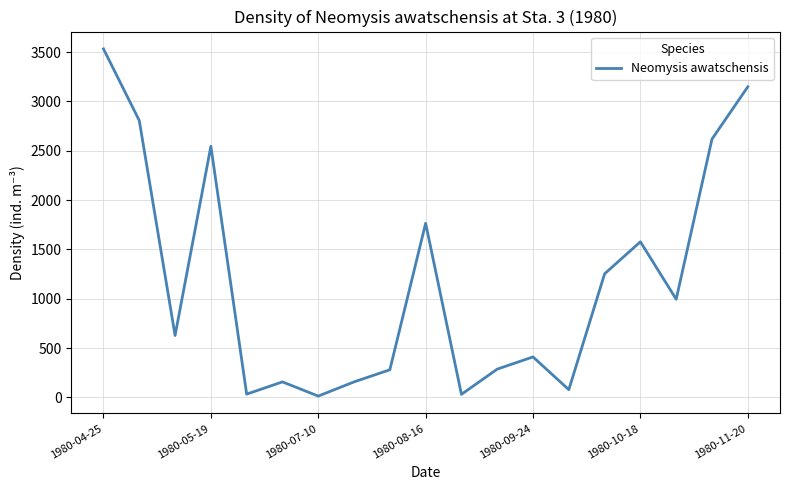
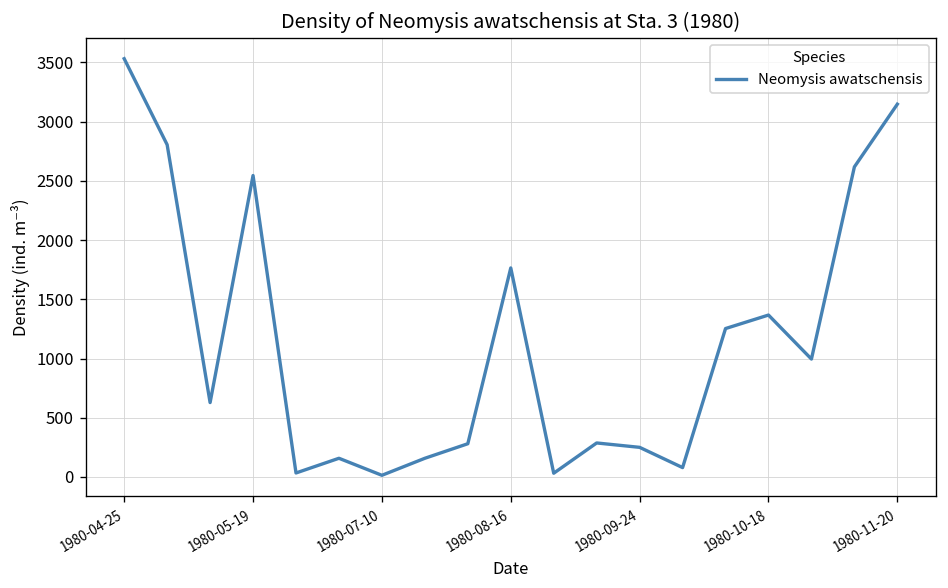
  {
    "1980-04-25": 3500,
    "1980-05-19": 2500,
    "1980-07-10": 0,
    "1980-08-16": 1800,
-   "1980-09-24": 400,
-   "1980-10-18": 1600,
+   "1980-09-24": 300,
+   "1980-10-18": 1400,
    "1980-11-20": 3100
  }
